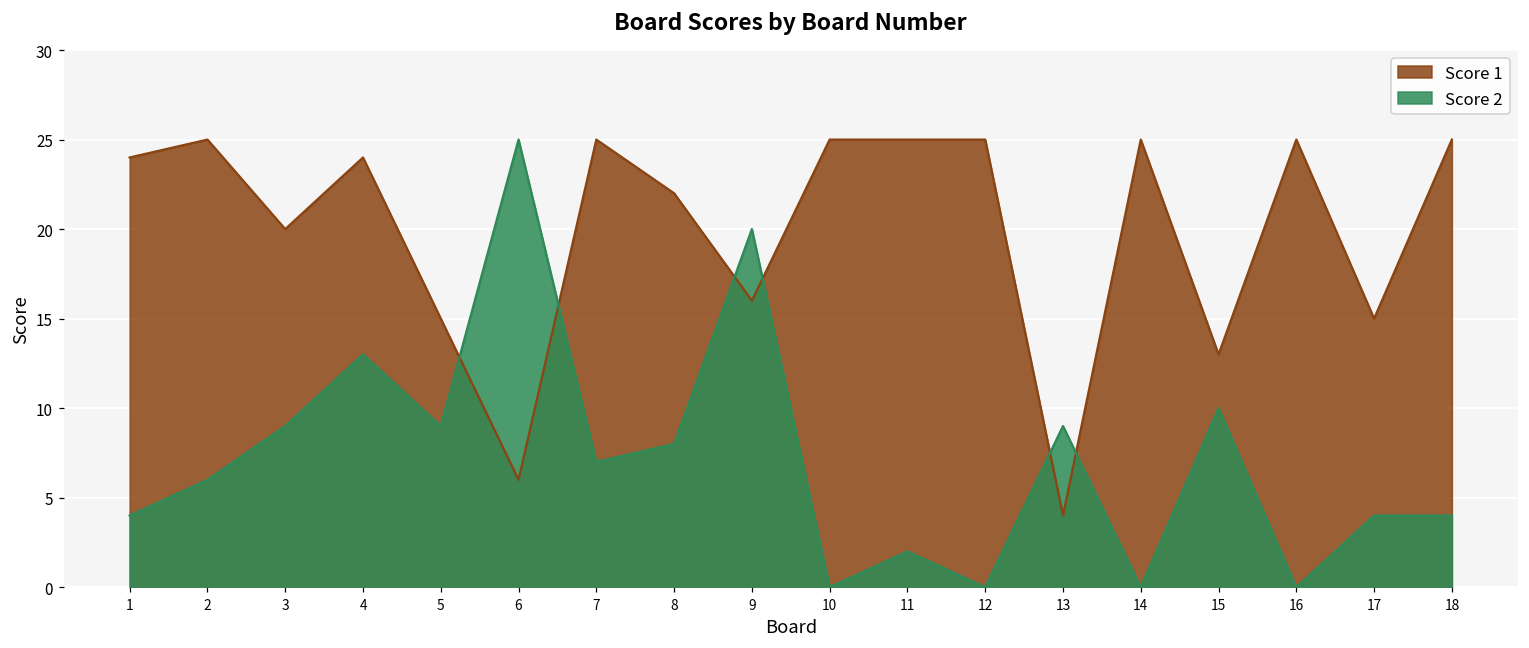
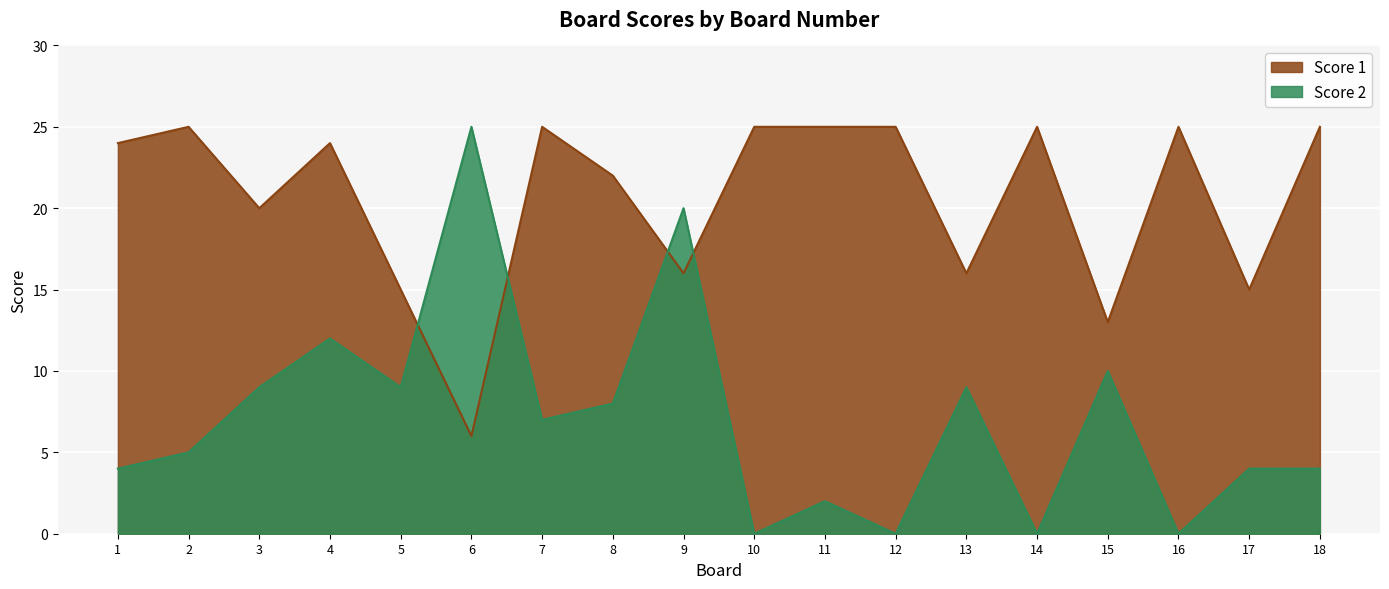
  {
    "Score 1": {
      "1": 24,
      "2": 25,
      "3": 20,
      "4": 24,
      "5": 15,
      "6": 6,
      "7": 25,
      "8": 22,
      "9": 16,
      "10": 25,
      "11": 25,
      "12": 25,
-     "13": 4,
+     "13": 16,
      "14": 25,
      "15": 13,
      "16": 25,
      "17": 15,
      "18": 25
    },
    "Score 2": {
      "1": 4,
-     "2": 6,
+     "2": 5,
      "3": 9,
-     "4": 13,
+     "4": 12,
      "5": 9,
      "6": 25,
      "7": 7,
      "8": 8,
      "9": 20,
      "10": 0,
      "11": 2,
      "12": 0,
      "13": 9,
      "14": 0,
      "15": 10,
      "16": 0,
      "17": 4,
      "18": 4
    }
  }
